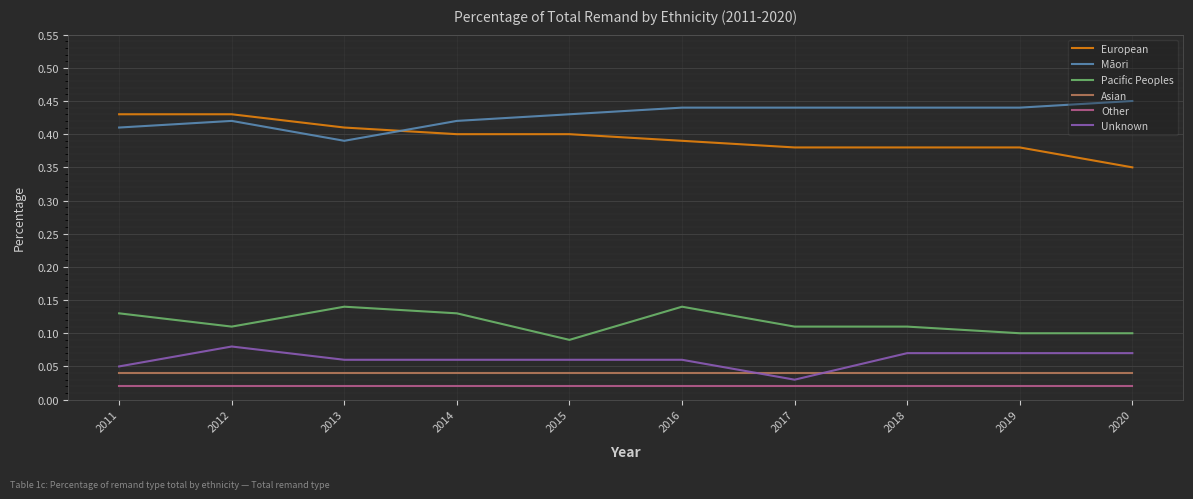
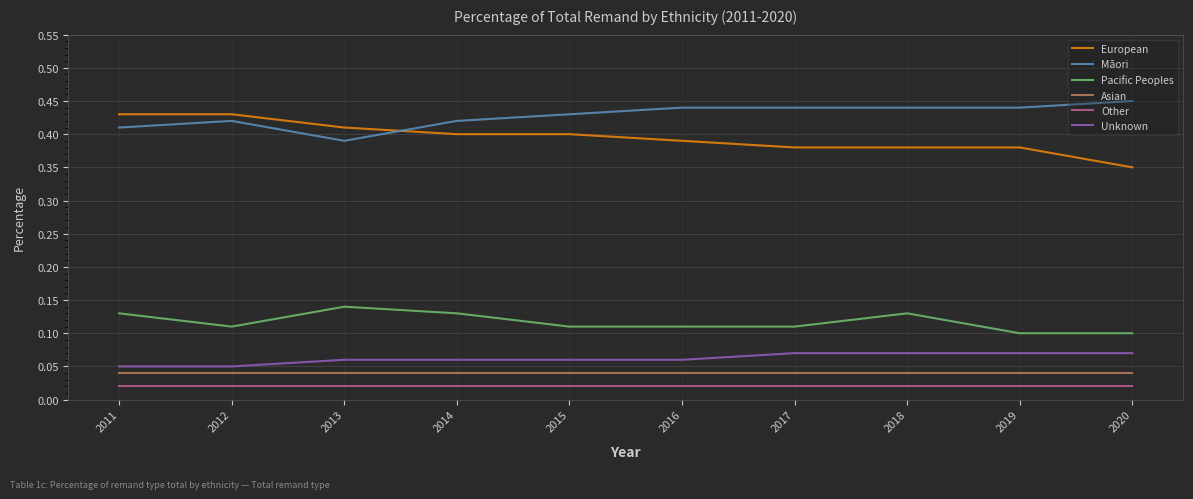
  {
    "European": {
      "2011": 0.43,
      "2012": 0.43,
      "2013": 0.41,
      "2014": 0.40,
      "2015": 0.40,
      "2016": 0.39,
      "2017": 0.38,
      "2018": 0.38,
      "2019": 0.38,
      "2020": 0.35
    },
    "Māori": {
      "2011": 0.41,
      "2012": 0.42,
      "2013": 0.39,
      "2014": 0.42,
      "2015": 0.43,
      "2016": 0.44,
      "2017": 0.44,
      "2018": 0.44,
      "2019": 0.44
    },
    "Pacific Peoples": {
      "2011": 0.13,
      "2012": 0.11,
      "2013": 0.14,
      "2014": 0.13,
-     "2015": 0.09,
-     "2016": 0.14,
+     "2015": 0.11,
+     "2016": 0.11,
      "2017": 0.11,
-     "2018": 0.11,
+     "2018": 0.13,
      "2019": 0.10,
      "2020": 0.10
    },
    "Unknown": {
      "2011": 0.05,
-     "2012": 0.08,
+     "2012": 0.05,
      "2013": 0.06,
      "2014": 0.06,
      "2015": 0.06,
      "2016": 0.06,
-     "2017": 0.03,
+     "2017": 0.07,
      "2018": 0.07,
      "2019": 0.07,
      "2020": 0.07
    }
  }
